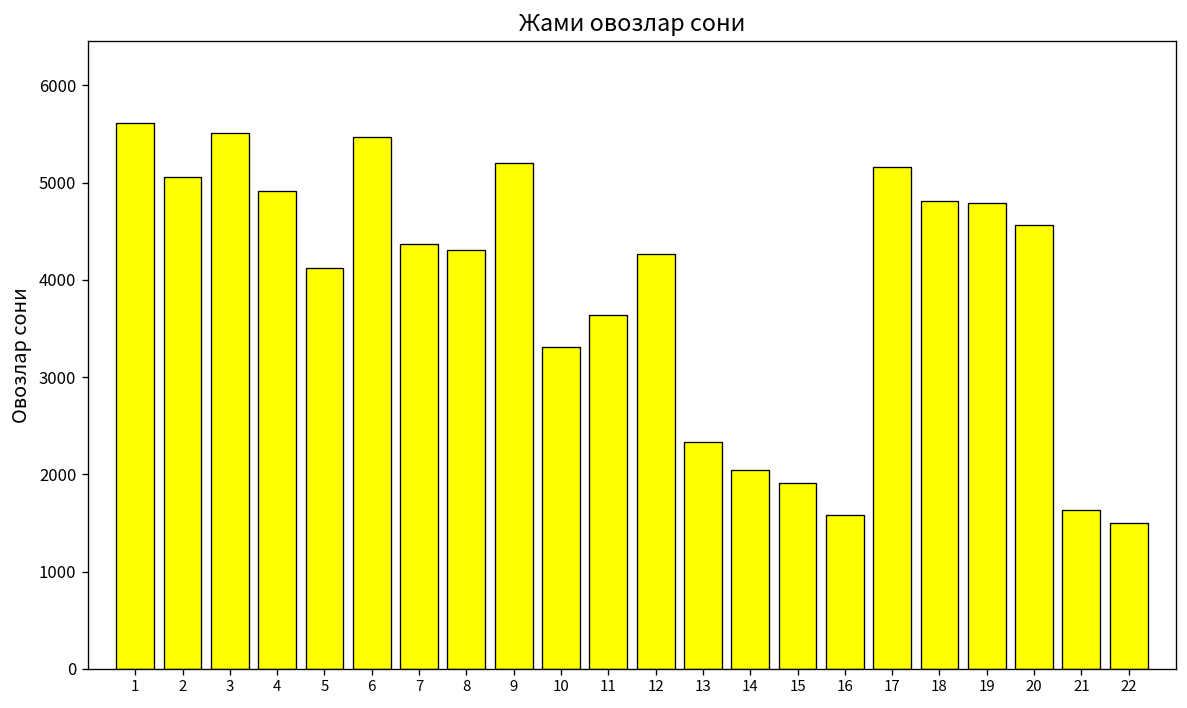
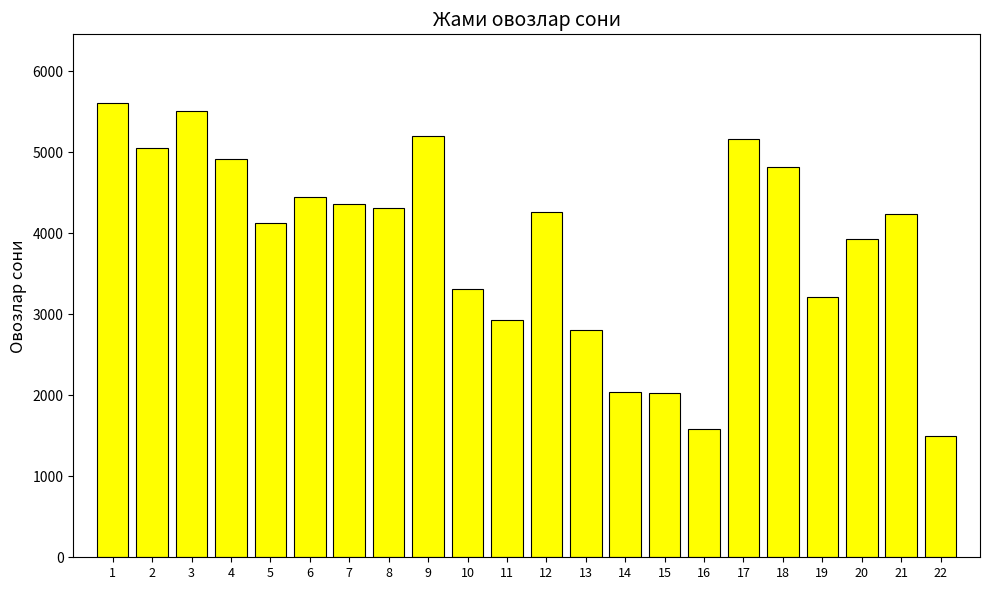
  {
    "1": 5600,
    "2": 5100,
    "3": 5500,
    "4": 4900,
    "5": 4100,
-   "6": 5500,
+   "6": 4400,
    "7": 4400,
    "8": 4300,
    "9": 5200,
    "10": 3300,
-   "11": 3600,
+   "11": 2900,
    "12": 4300,
-   "13": 2300,
+   "13": 2800,
    "14": 2000,
-   "15": 1900,
+   "15": 2000,
    "16": 1600,
    "17": 5200,
    "18": 4800,
-   "19": 4800,
-   "20": 4600,
-   "21": 1600,
+   "19": 3200,
+   "20": 3900,
+   "21": 4200,
    "22": 1500
  }
